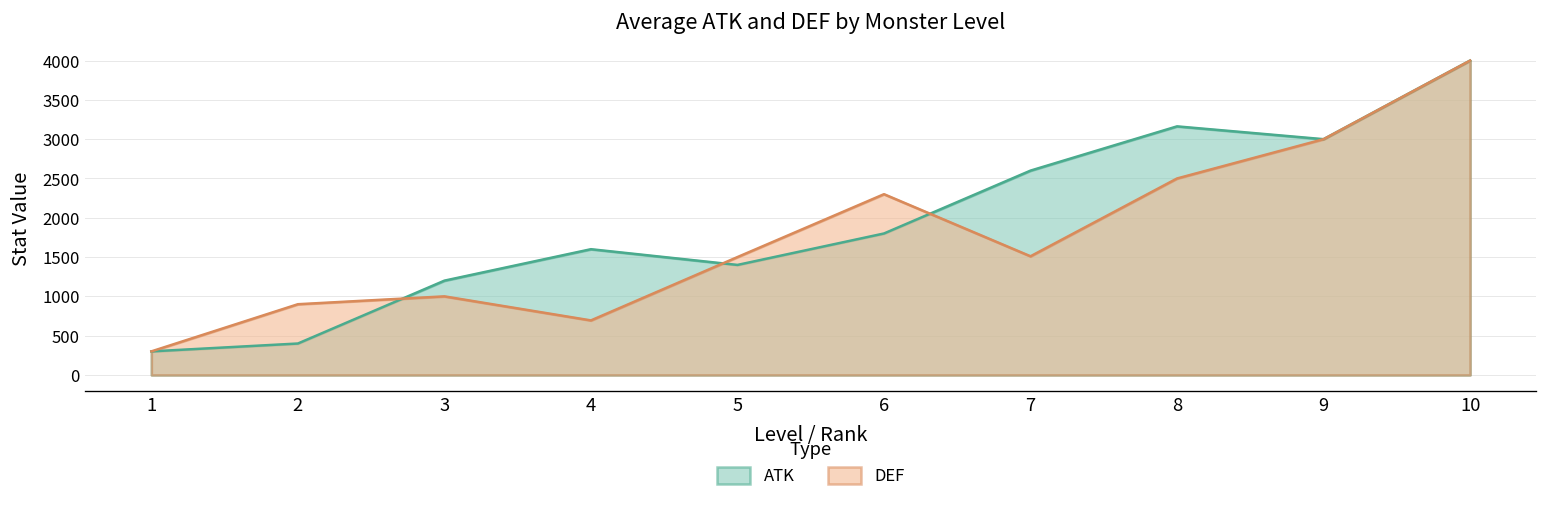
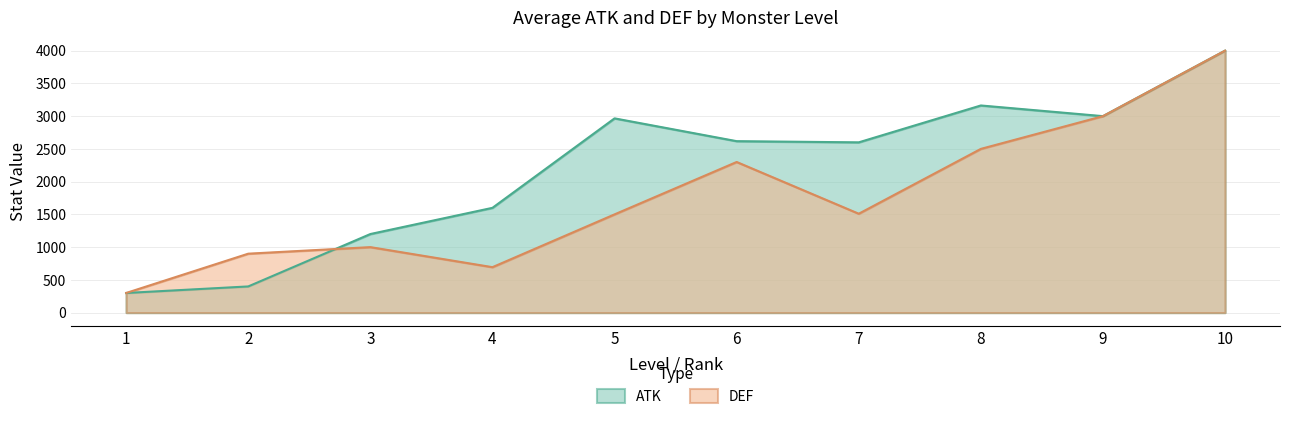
  {
    "ATK": {
      "2": 400,
      "3": 1200,
      "4": 1600,
-     "5": 1400,
-     "6": 1800,
+     "5": 3000,
+     "6": 2600,
      "7": 2600,
      "8": 3200
    },
    "DEF": {
      "2": 900,
      "3": 1000,
      "4": 700,
      "5": 1500,
      "6": 2300,
      "7": 1500,
      "8": 2500
    }
  }
